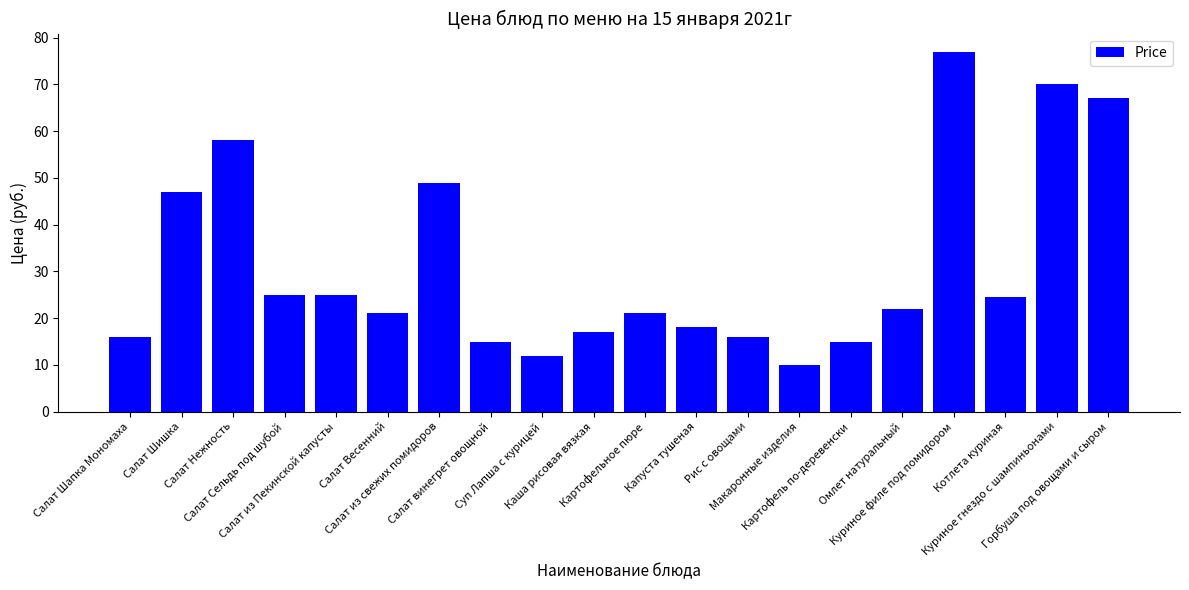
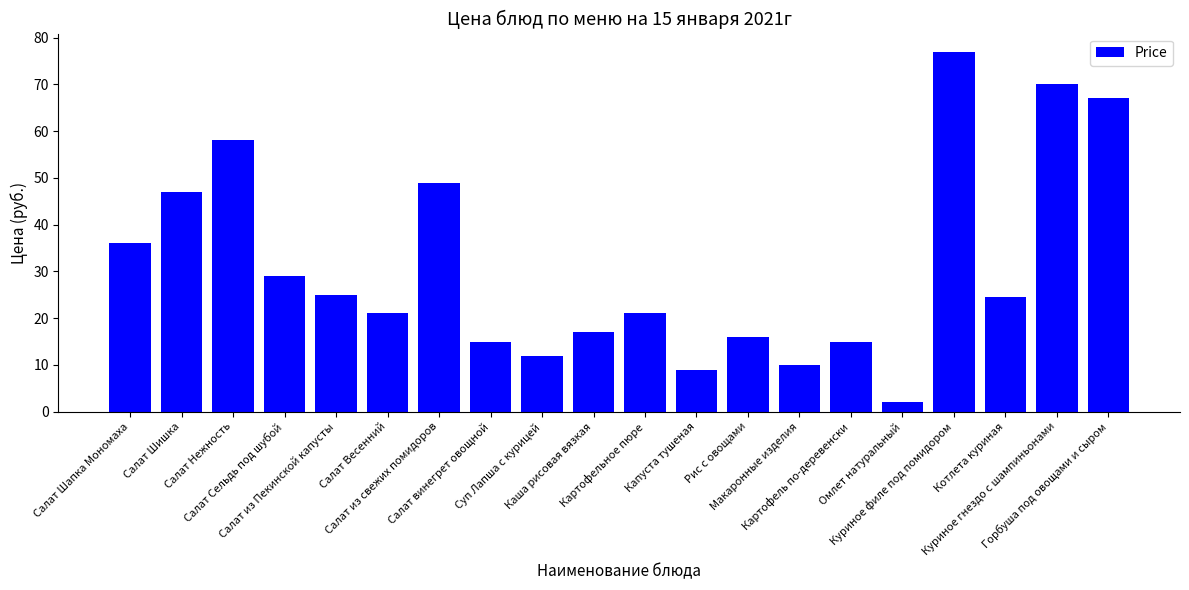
  {
-   "Салат Шапка Мономаха": 16,
+   "Салат Шапка Мономаха": 36,
    "Салат Шишка": 47,
    "Салат Нежность": 58,
-   "Салат Сельдь под шубой": 25,
+   "Салат Сельдь под шубой": 29,
    "Салат из Пекинской капусты": 25,
    "Салат Весенний": 21,
    "Салат из свежих помидоров": 49,
    "Салат винегрет овощной": 15,
    "Суп Лапша с курицей": 12,
    "Каша рисовая вязкая": 17,
    "Картофельное пюре": 21,
-   "Капуста тушеная": 18,
+   "Капуста тушеная": 9,
    "Рис с овощами": 16,
    "Макаронные изделия": 10,
    "Картофель по-деревенски": 15,
-   "Омлет натуральный": 22,
+   "Омлет натуральный": 2,
    "Куриное филе под помидором": 77,
    "Котлета куриная": 25,
    "Куриное гнездо с шампиньонами": 70,
    "Горбуша под овощами и сыром": 67
  }
